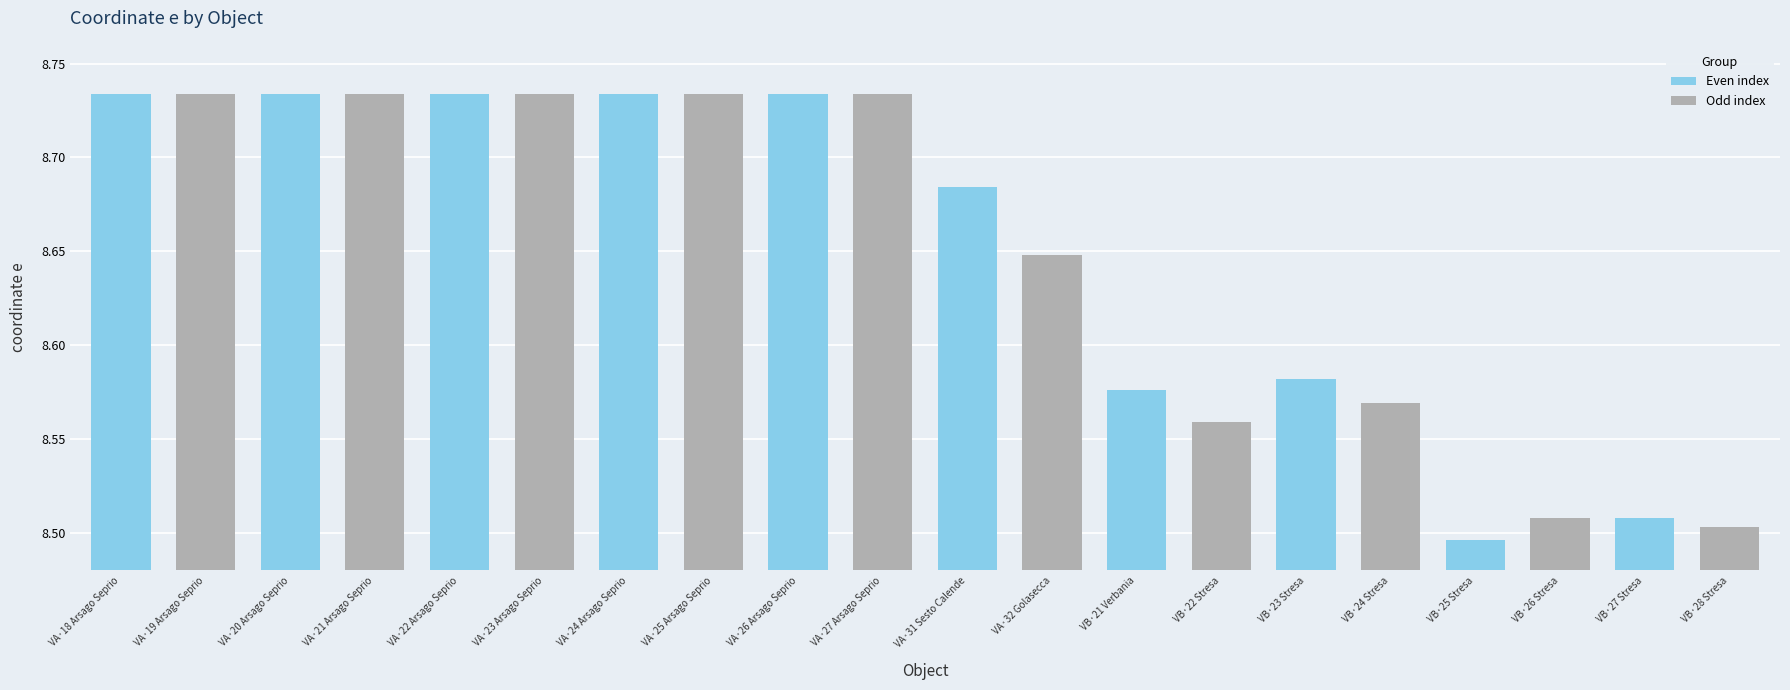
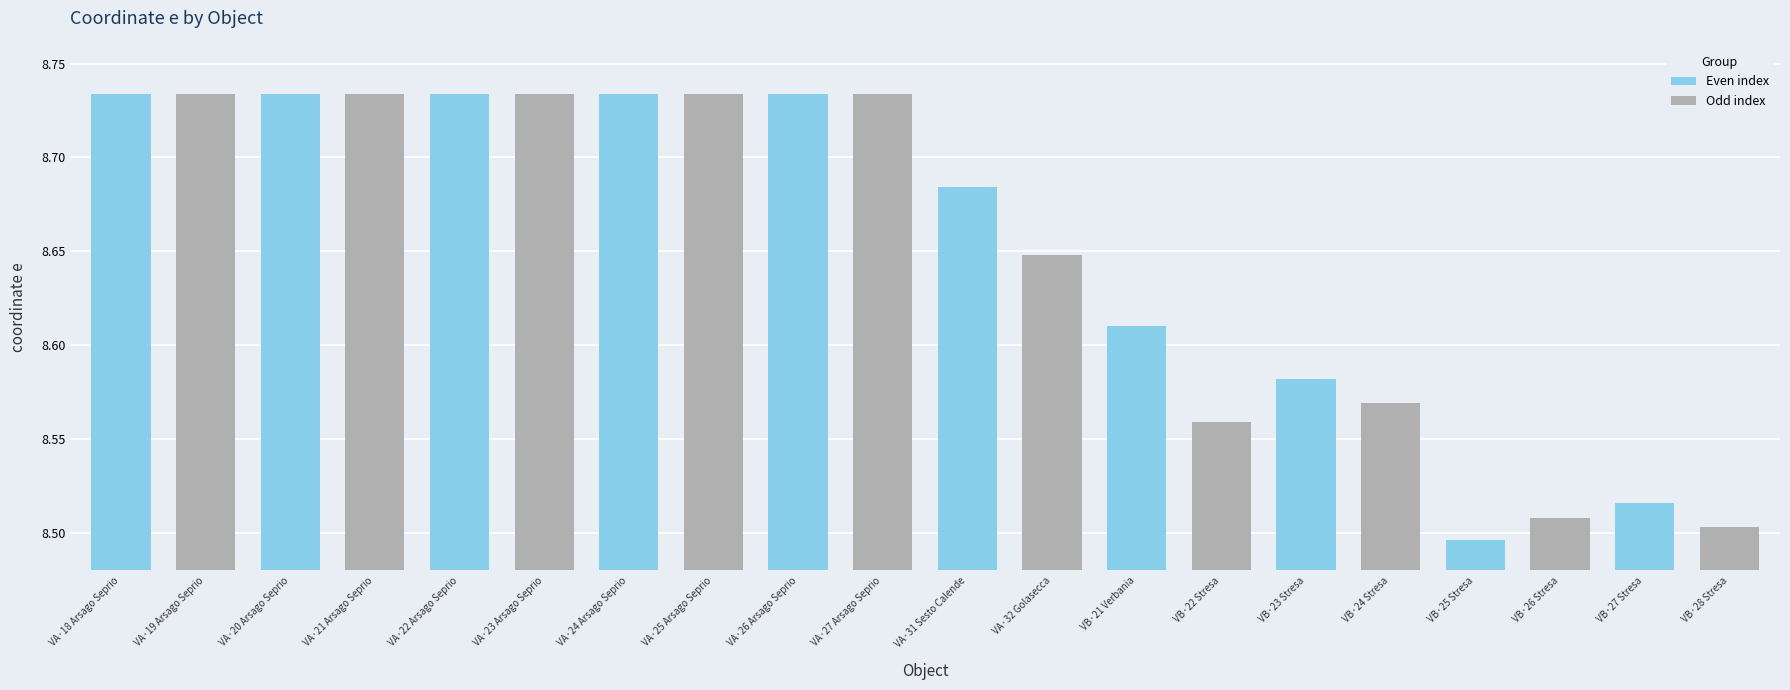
  {
    "VA·18 Arsago Seprio": 8.734,
    "VA·19 Arsago Seprio": 8.734,
    "VA·20 Arsago Seprio": 8.734,
    "VA·21 Arsago Seprio": 8.734,
    "VA·22 Arsago Seprio": 8.734,
    "VA·23 Arsago Seprio": 8.734,
    "VA·24 Arsago Seprio": 8.734,
    "VA·25 Arsago Seprio": 8.734,
    "VA·26 Arsago Seprio": 8.734,
    "VA·27 Arsago Seprio": 8.734,
    "VA·31 Sesto Calende": 8.684,
    "VA·32 Golasecca": 8.648,
-   "VB·21 Verbania": 8.576,
+   "VB·21 Verbania": 8.610,
    "VB·22 Stresa": 8.559,
    "VB·23 Stresa": 8.582,
    "VB·24 Stresa": 8.569,
    "VB·25 Stresa": 8.496,
    "VB·26 Stresa": 8.508,
-   "VB·27 Stresa": 8.508,
+   "VB·27 Stresa": 8.516,
    "VB·28 Stresa": 8.503
  }
